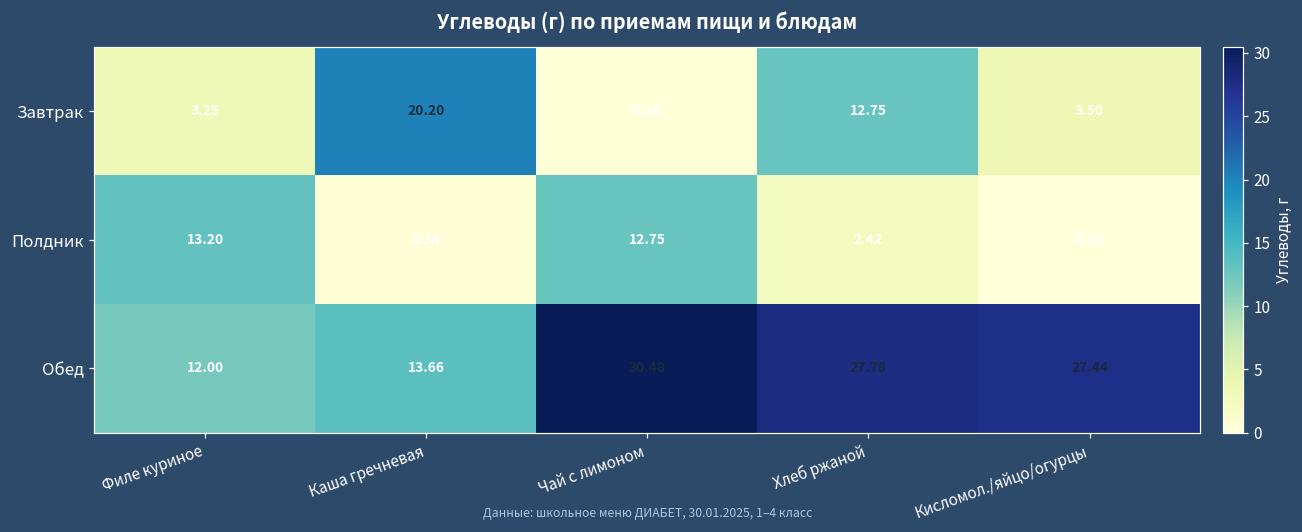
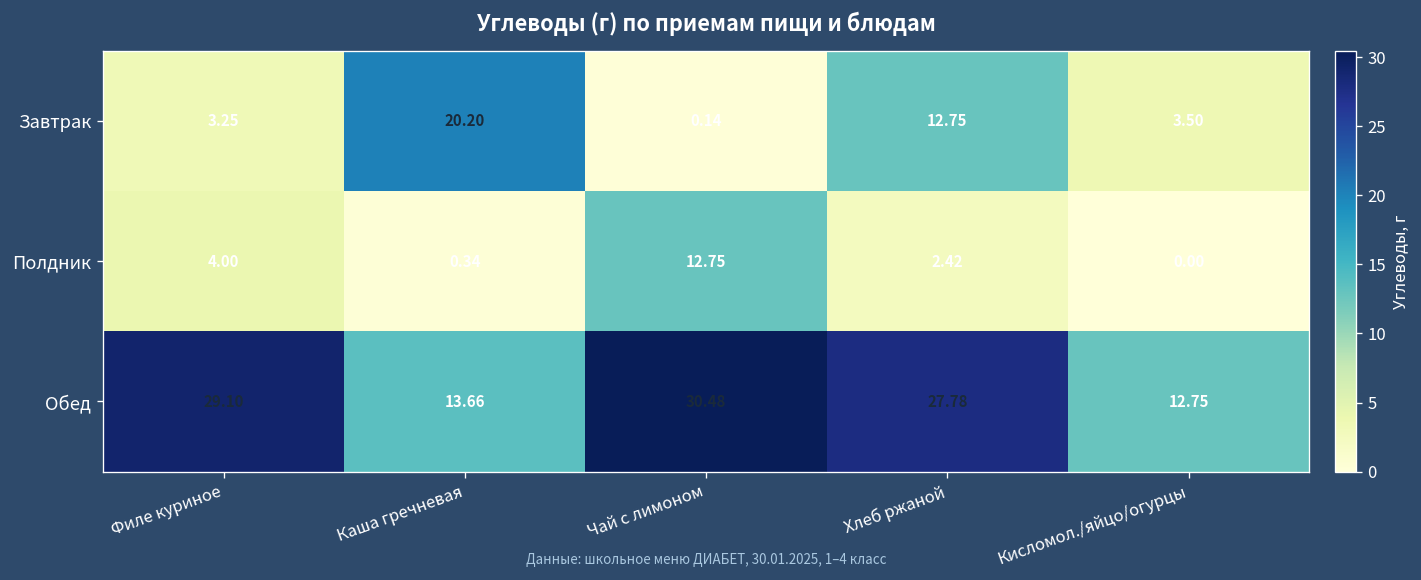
  {
    "Завтрак": {
      "Филе куриное": 3.25,
      "Каша гречневая": 20.20,
      "Хлеб ржаной": 12.75,
      "Кисломол./яйцо/огурцы": 3.50
    },
    "Полдник": {
-     "Филе куриное": 13.20,
+     "Филе куриное": 4.00,
      "Чай с лимоном": 12.75,
      "Хлеб ржаной": 2.42
    },
    "Обед": {
-     "Филе куриное": 12.00,
+     "Филе куриное": 29.10,
      "Каша гречневая": 13.66,
      "Хлеб ржаной": 27.78,
-     "Кисломол./яйцо/огурцы": 27.44
+     "Кисломол./яйцо/огурцы": 12.75
    }
  }
